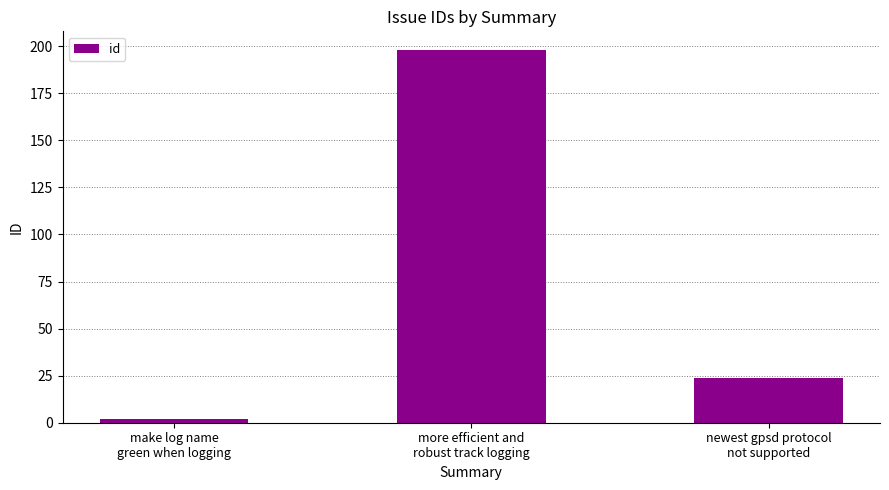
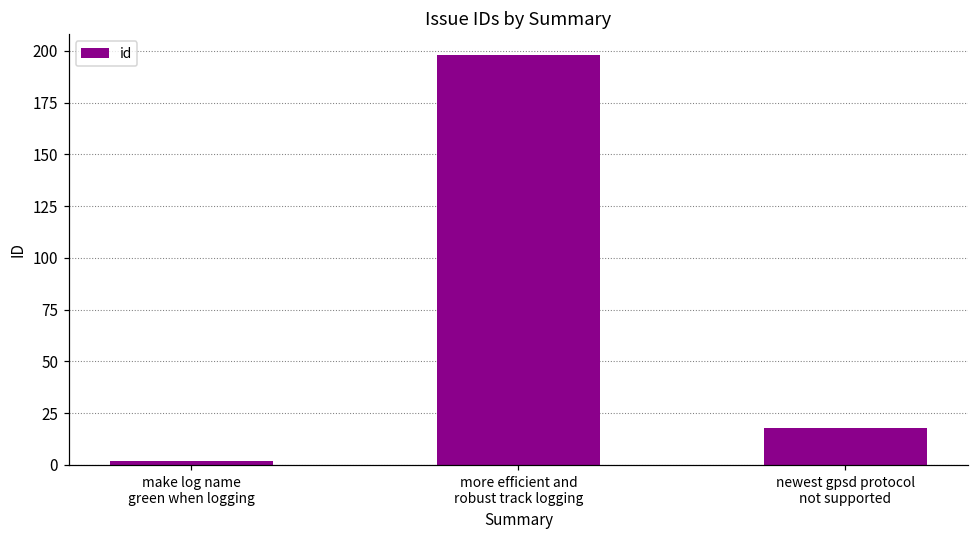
  {
    "make log name green when logging": 2,
    "more efficient and robust track logging": 198,
-   "newest gpsd protocol not supported": 24
+   "newest gpsd protocol not supported": 18
  }
